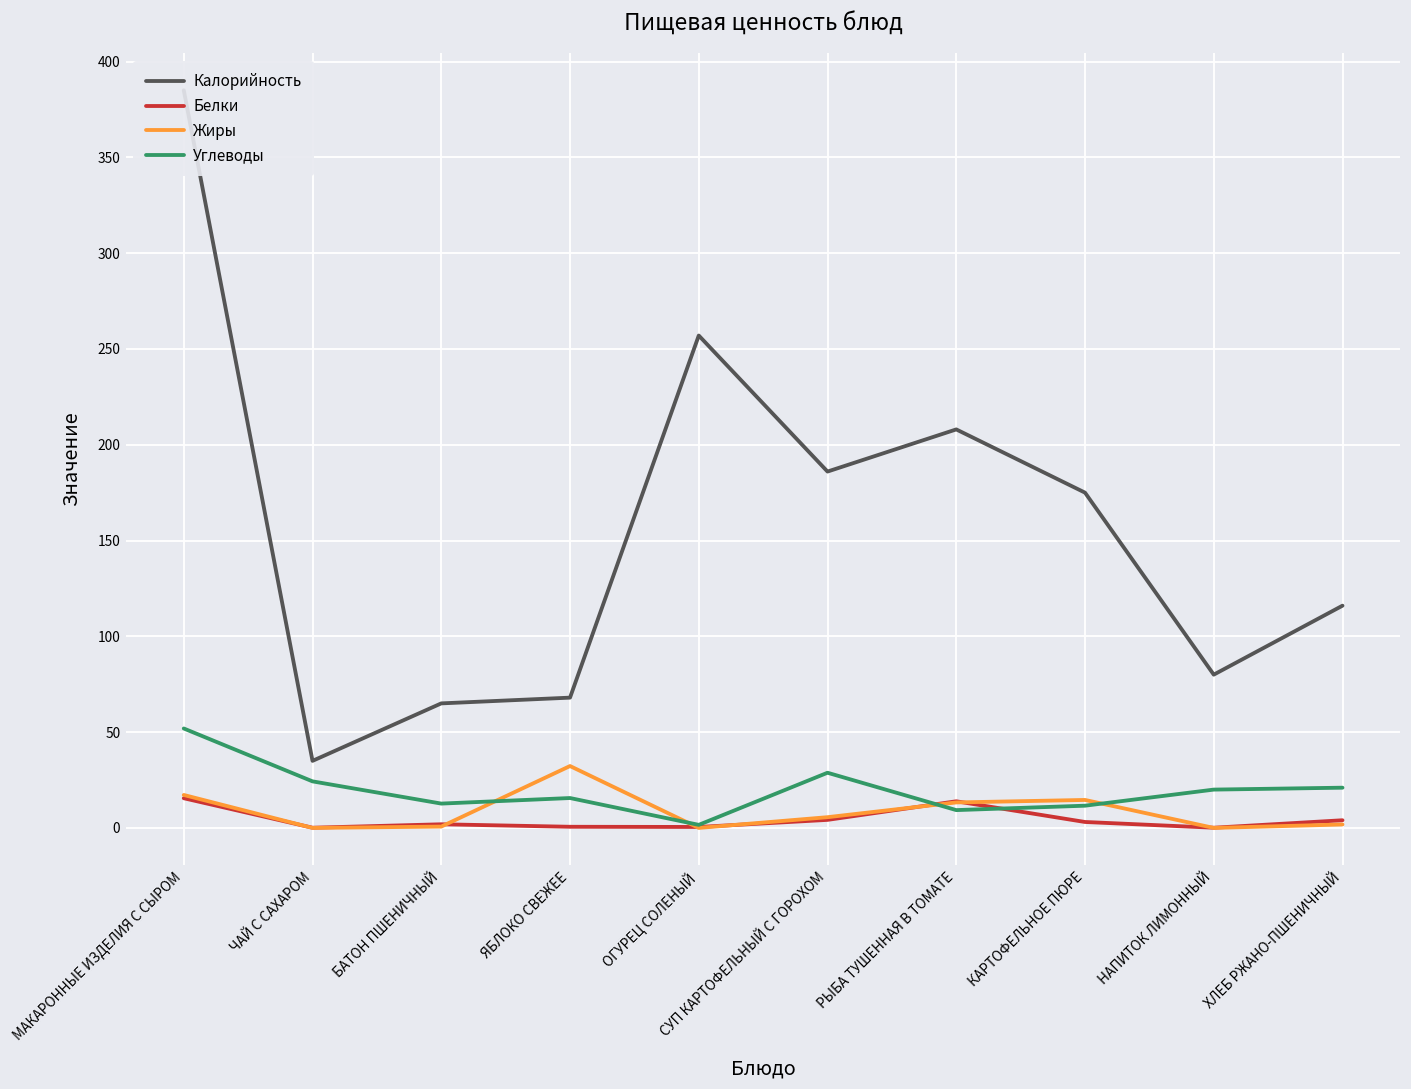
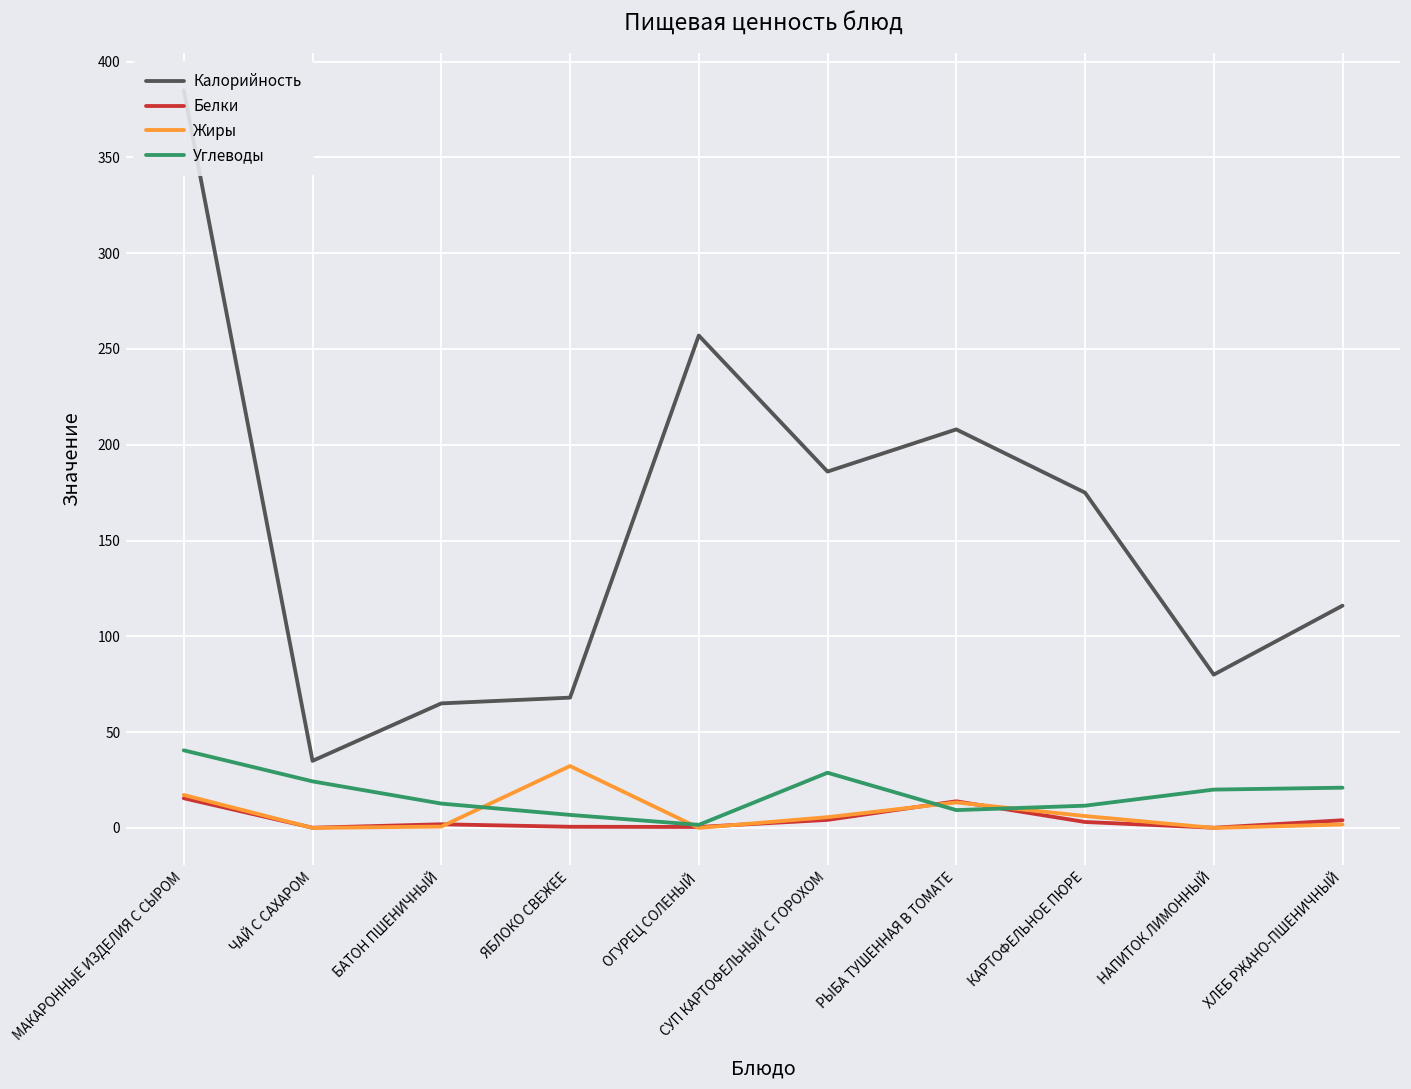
  {
    "Калорийность": {
      "ЧАЙ С САХАРОМ": 35,
      "БАТОН ПШЕНИЧНЫЙ": 65,
      "ЯБЛОКО СВЕЖЕЕ": 68,
      "ОГУРЕЦ СОЛЕНЫЙ": 257,
      "СУП КАРТОФЕЛЬНЫЙ С ГОРОХОМ": 186,
      "РЫБА ТУШЕННАЯ В ТОМАТЕ": 208,
      "КАРТОФЕЛЬНОЕ ПЮРЕ": 175,
      "НАПИТОК ЛИМОННЫЙ": 80,
      "ХЛЕБ РЖАНО-ПШЕНИЧНЫЙ": 116
    },
    "Белки": {
      "МАКАРОННЫЕ ИЗДЕЛИЯ С СЫРОМ": 16,
      "ЯБЛОКО СВЕЖЕЕ": 1,
      "КАРТОФЕЛЬНОЕ ПЮРЕ": 3,
      "ХЛЕБ РЖАНО-ПШЕНИЧНЫЙ": 4
    },
    "Жиры": {
      "МАКАРОННЫЕ ИЗДЕЛИЯ С СЫРОМ": 17,
      "ЯБЛОКО СВЕЖЕЕ": 32,
-     "КАРТОФЕЛЬНОЕ ПЮРЕ": 15,
+     "КАРТОФЕЛЬНОЕ ПЮРЕ": 6,
      "ХЛЕБ РЖАНО-ПШЕНИЧНЫЙ": 2
    },
    "Углеводы": {
-     "МАКАРОННЫЕ ИЗДЕЛИЯ С СЫРОМ": 52,
+     "МАКАРОННЫЕ ИЗДЕЛИЯ С СЫРОМ": 41,
      "ЧАЙ С САХАРОМ": 24,
      "БАТОН ПШЕНИЧНЫЙ": 13,
-     "ЯБЛОКО СВЕЖЕЕ": 16,
+     "ЯБЛОКО СВЕЖЕЕ": 7,
      "СУП КАРТОФЕЛЬНЫЙ С ГОРОХОМ": 29,
      "РЫБА ТУШЕННАЯ В ТОМАТЕ": 9,
      "КАРТОФЕЛЬНОЕ ПЮРЕ": 12,
      "НАПИТОК ЛИМОННЫЙ": 20,
      "ХЛЕБ РЖАНО-ПШЕНИЧНЫЙ": 21
    }
  }
